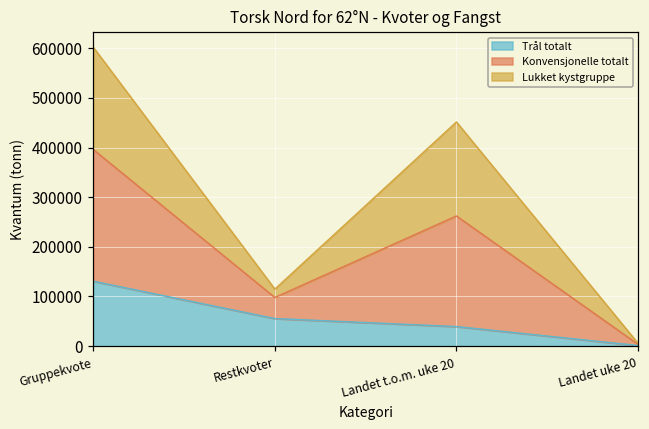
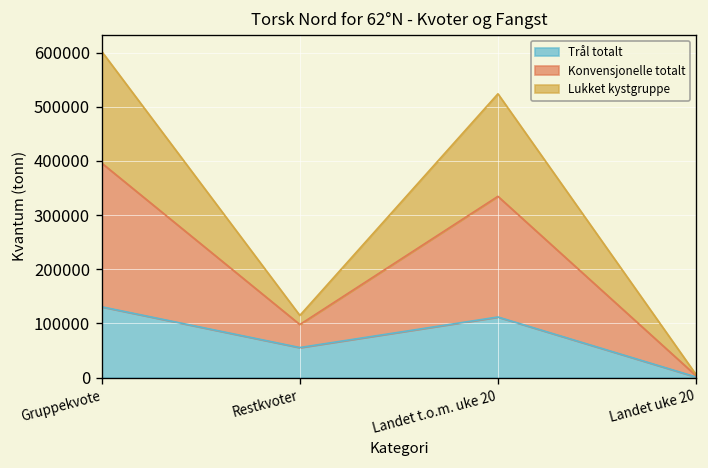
  {
    "Trål totalt": {
      "Gruppekvote": 130000,
      "Restkvoter": 60000,
-     "Landet t.o.m. uke 20": 40000
+     "Landet t.o.m. uke 20": 110000
    }
  }
